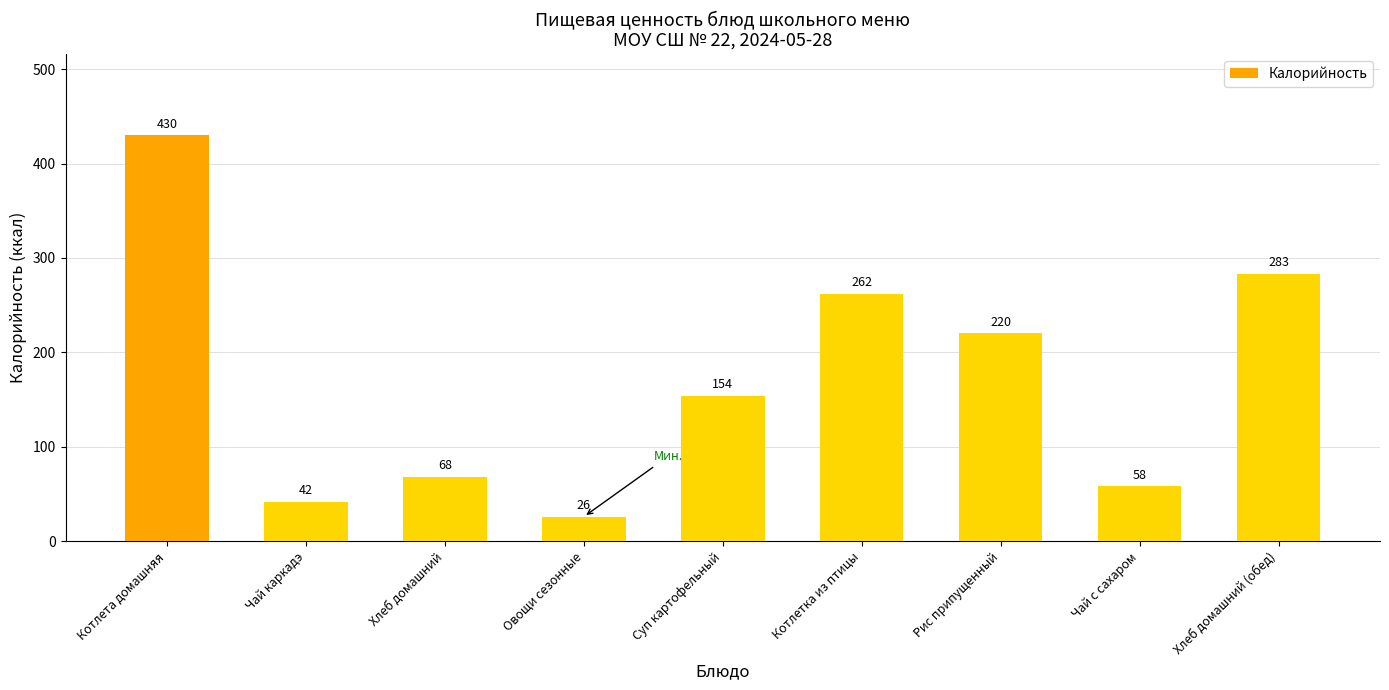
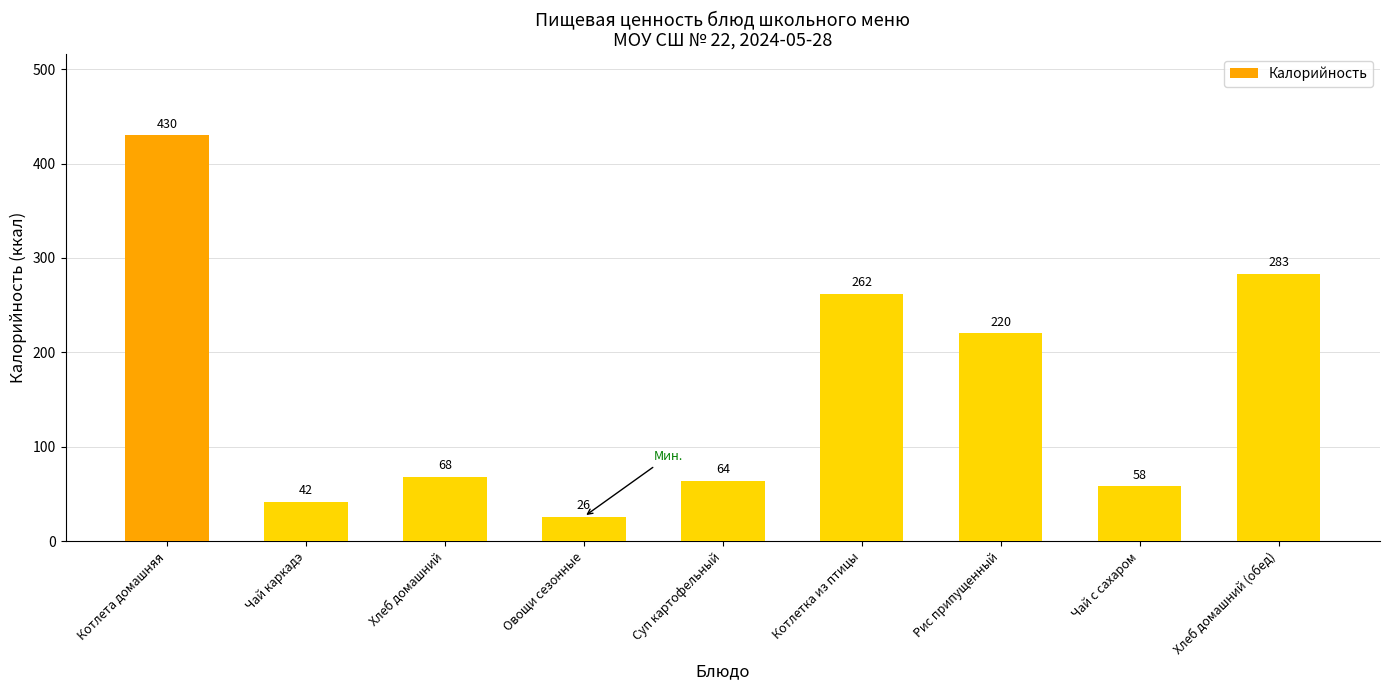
  {
    "Котлета домашняя": 430,
    "Чай каркадэ": 42,
    "Хлеб домашний": 68,
-   "Суп картофельный": 154,
+   "Суп картофельный": 64,
    "Котлетка из птицы": 262,
    "Рис припущенный": 220,
    "Чай с сахаром": 58,
    "Хлеб домашний (обед)": 283
  }
